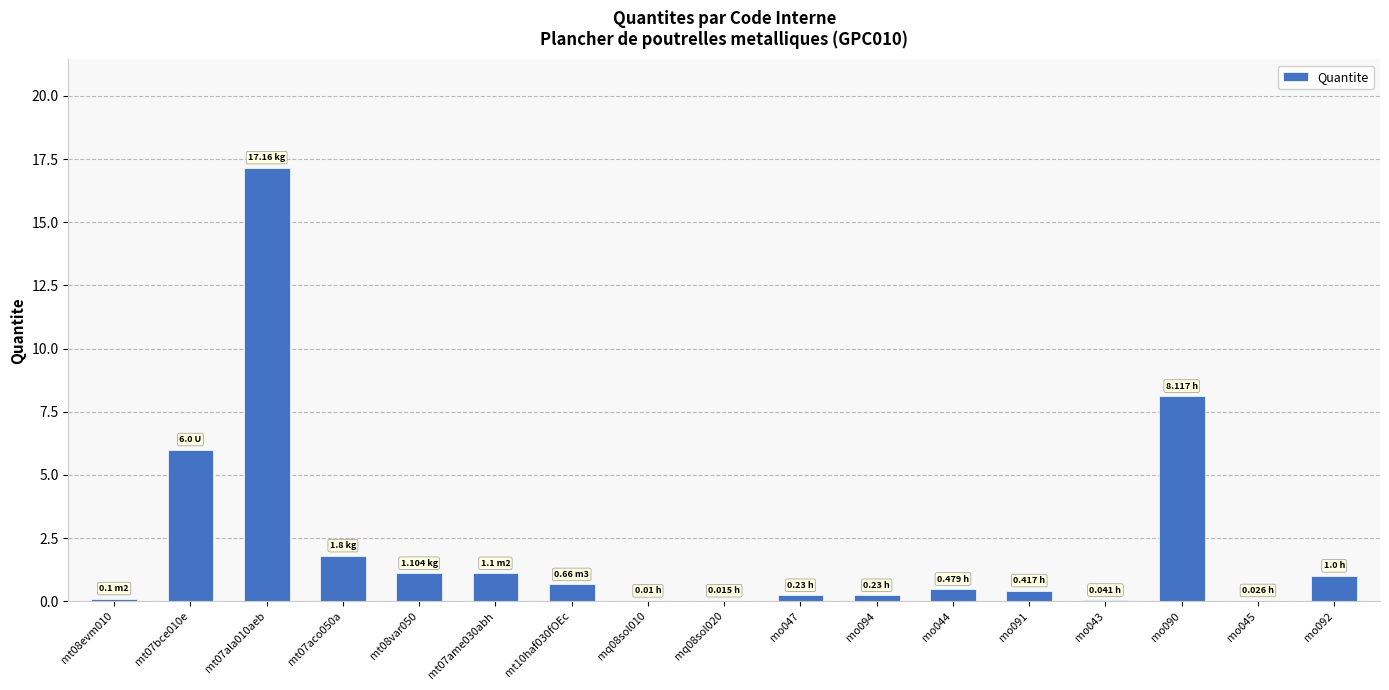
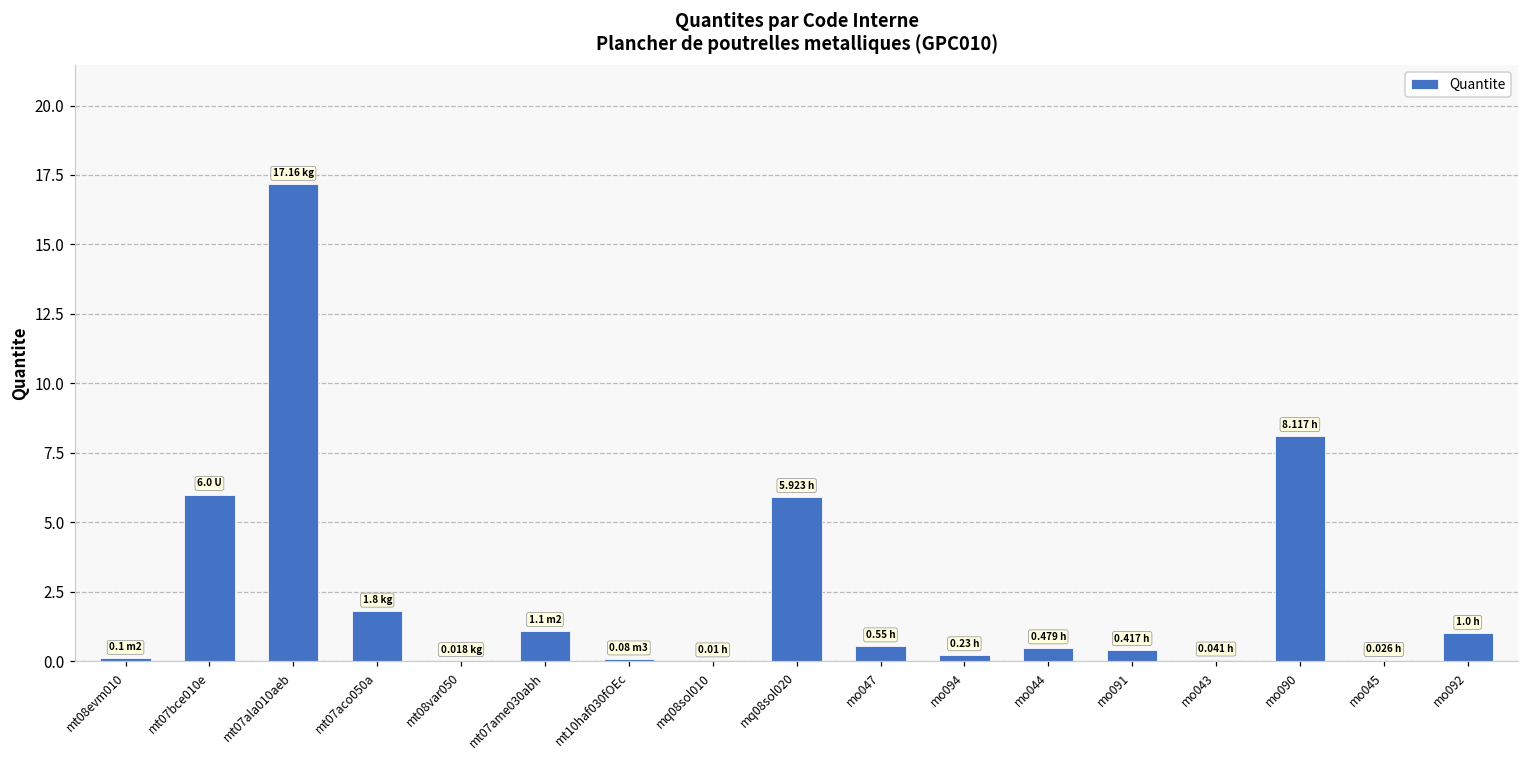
  {
-   "mt08var050": 1.104,
-   "mt10haf030fOEc": 0.66,
-   "mq08sol020": 0.015,
-   "mo047": 0.23
+   "mt08var050": 0.018,
+   "mt10haf030fOEc": 0.08,
+   "mq08sol020": 5.923,
+   "mo047": 0.55
  }
